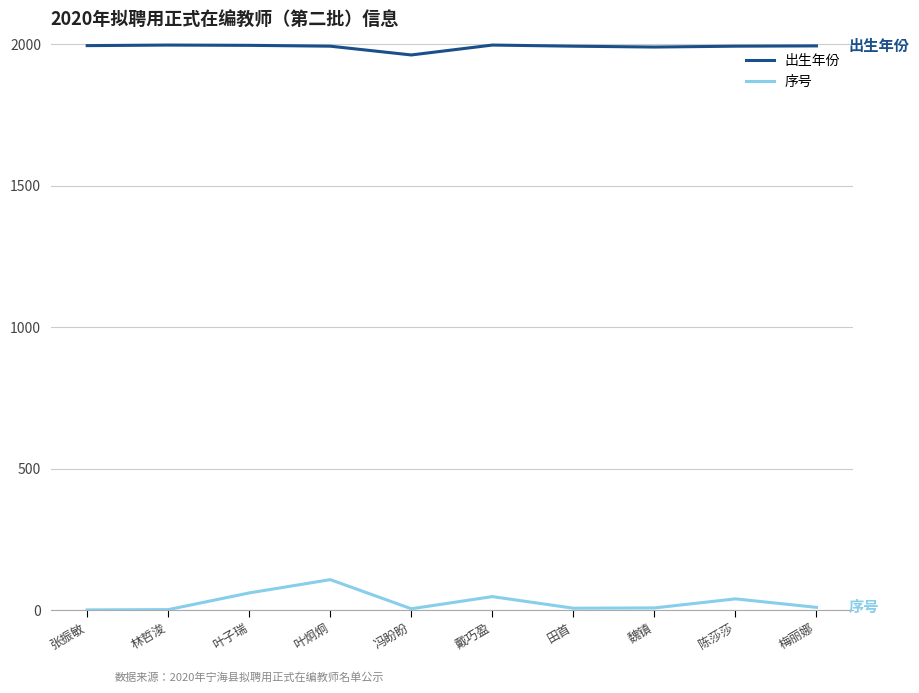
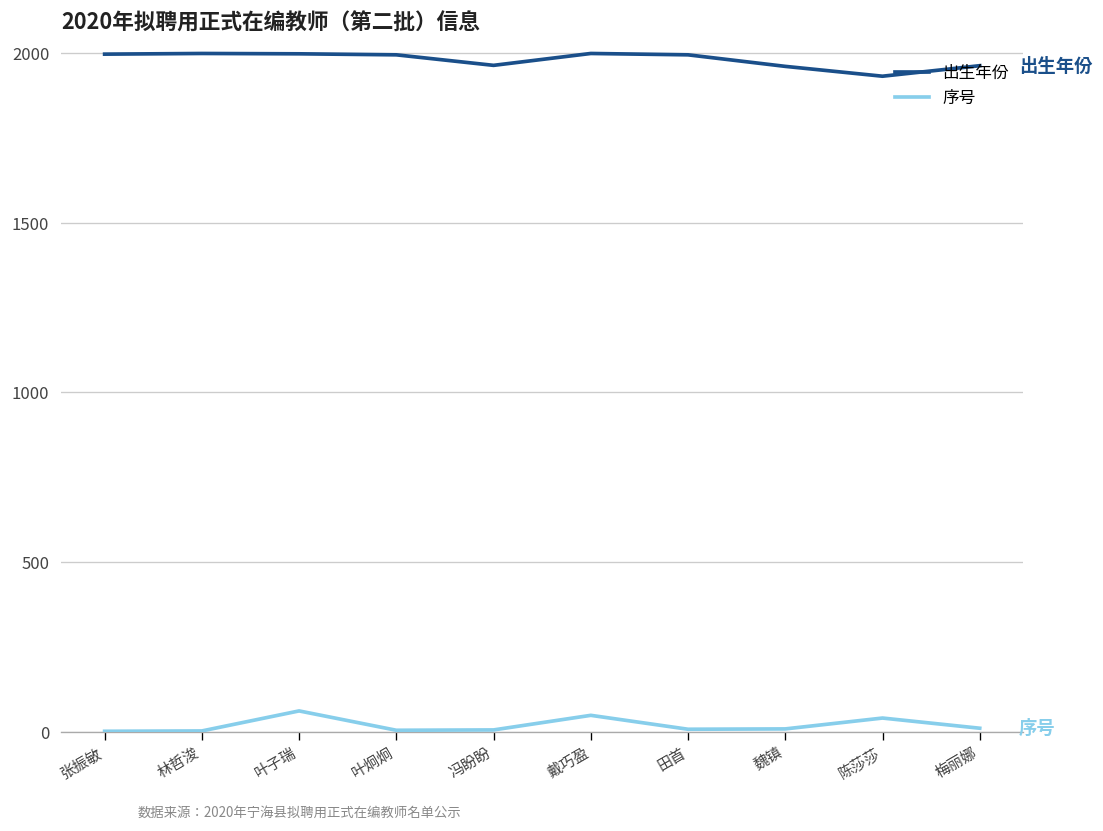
  {
    "出生年份": {
      "张振敏": 2000,
      "林哲浚": 2000,
      "叶子瑞": 2000,
      "叶炯炯": 1990,
      "冯盼盼": 1960,
      "戴巧盈": 2000,
      "田首": 1990,
-     "魏镇": 1990,
-     "陈莎莎": 1990,
-     "梅丽娜": 2000
+     "魏镇": 1960,
+     "陈莎莎": 1930,
+     "梅丽娜": 1960
    },
    "序号": {
      "张振敏": 0,
      "林哲浚": 0,
      "叶子瑞": 60,
-     "叶炯炯": 110,
+     "叶炯炯": 0,
      "冯盼盼": 10,
      "戴巧盈": 50,
      "田首": 10,
      "魏镇": 10,
      "陈莎莎": 40,
      "梅丽娜": 10
    }
  }
